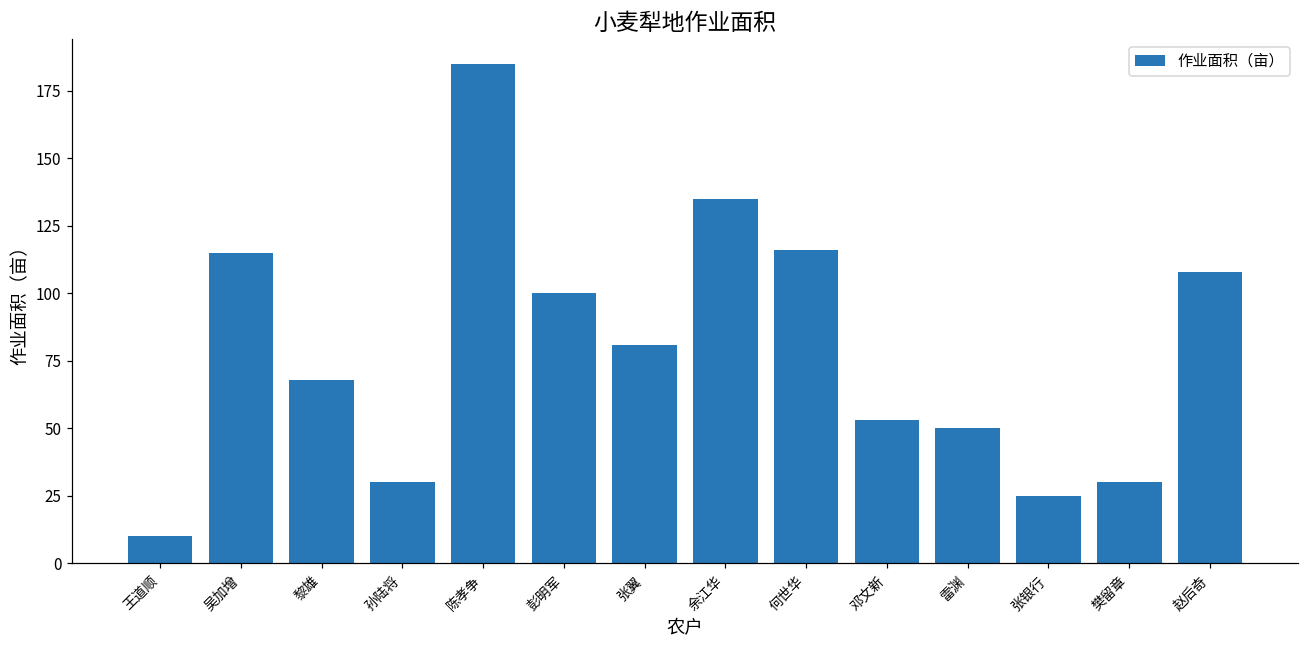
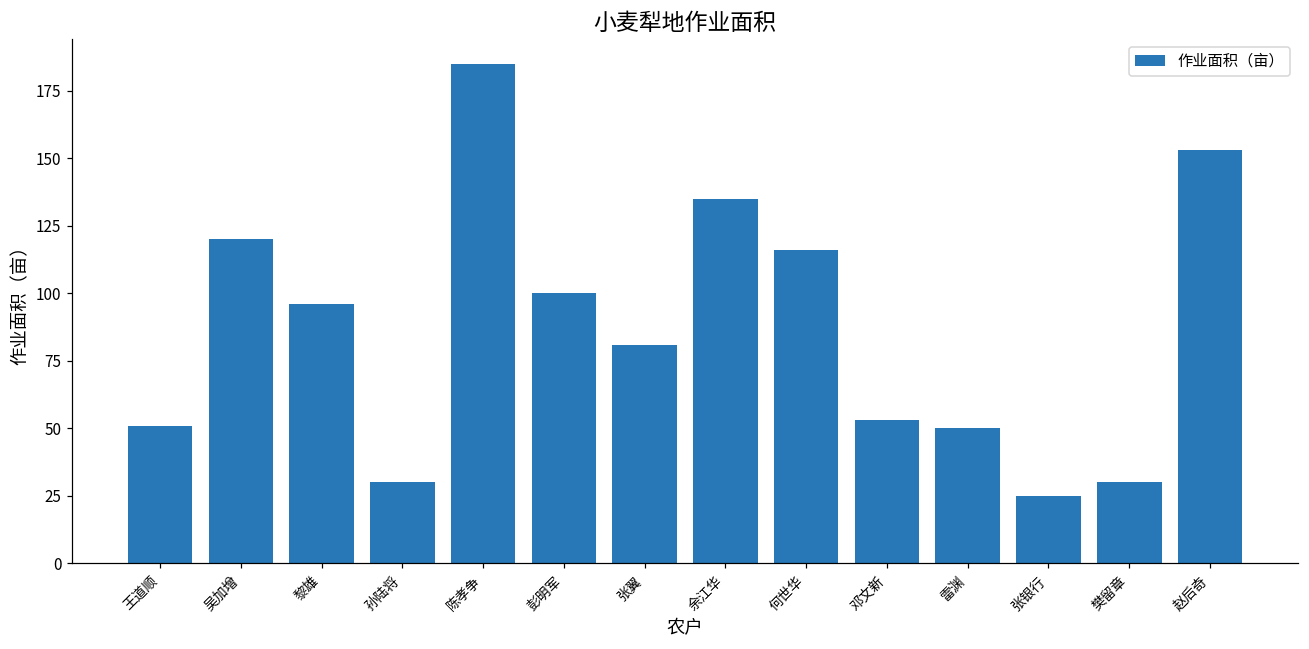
  {
-   "王道顺": 10,
-   "吴加增": 115,
-   "黎雄": 68,
+   "王道顺": 51,
+   "吴加增": 120,
+   "黎雄": 96,
    "孙陆将": 30,
    "陈孝争": 185,
    "彭明军": 100,
    "张翼": 81,
    "余江华": 135,
    "何世华": 116,
    "邓文新": 53,
    "雷渊": 50,
    "张银行": 25,
    "樊留章": 30,
-   "赵后奇": 108
+   "赵后奇": 153
  }
